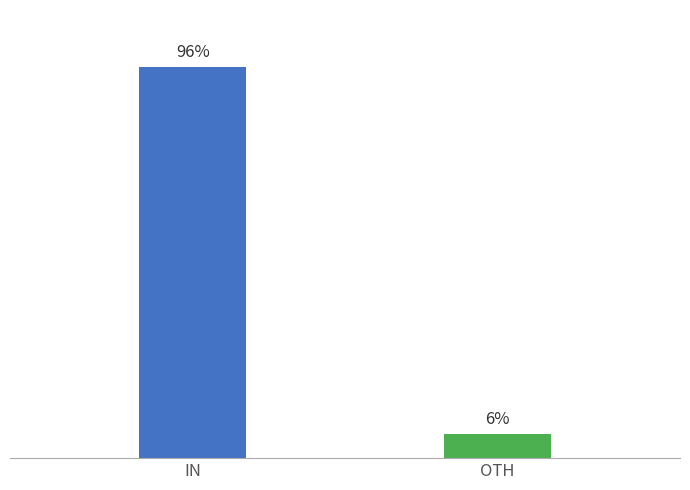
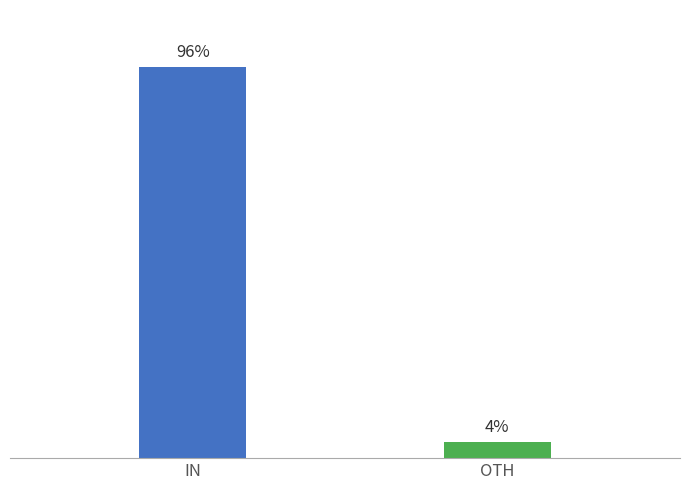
  {
    "IN": "96%",
-   "OTH": "6%"
+   "OTH": "4%"
  }
